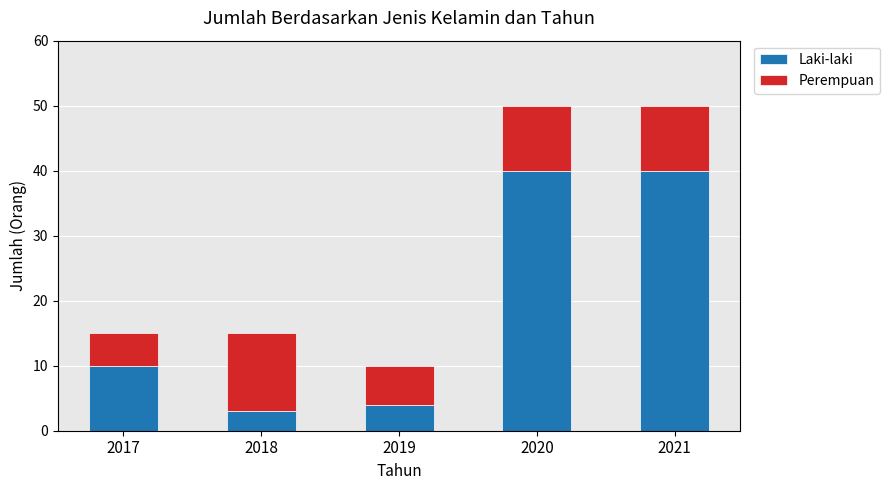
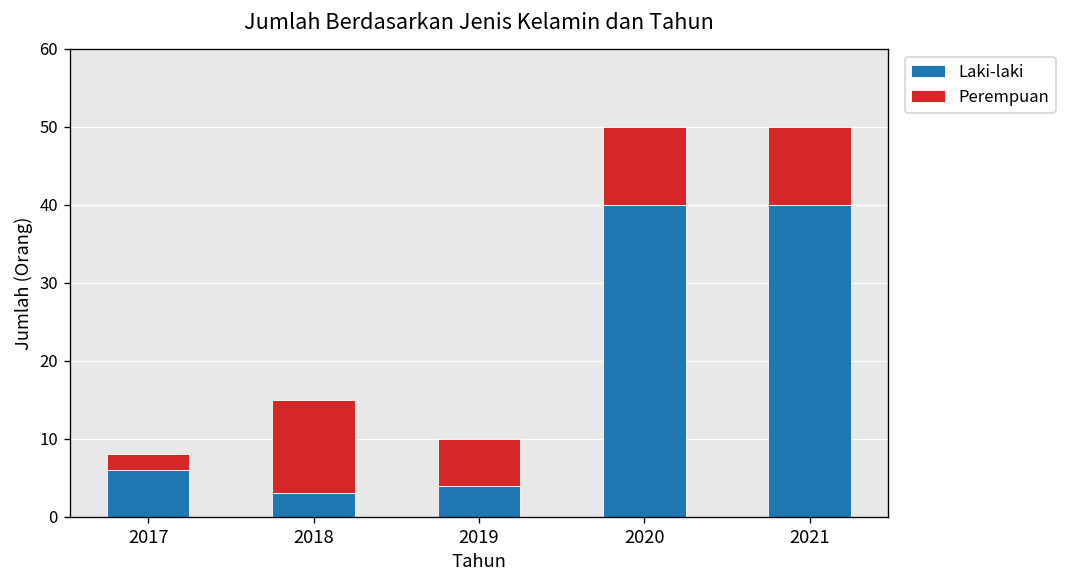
  {
    "Laki-laki": {
-     "2017": 10,
+     "2017": 6,
      "2018": 3,
      "2019": 4,
      "2020": 40,
      "2021": 40
    },
    "Perempuan": {
-     "2017": 5,
+     "2017": 2,
      "2018": 12,
      "2019": 6,
      "2020": 10,
      "2021": 10
    }
  }
